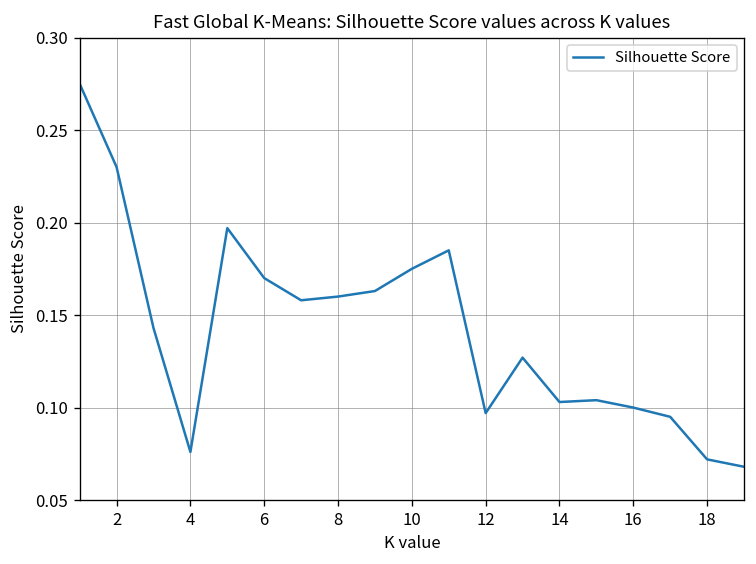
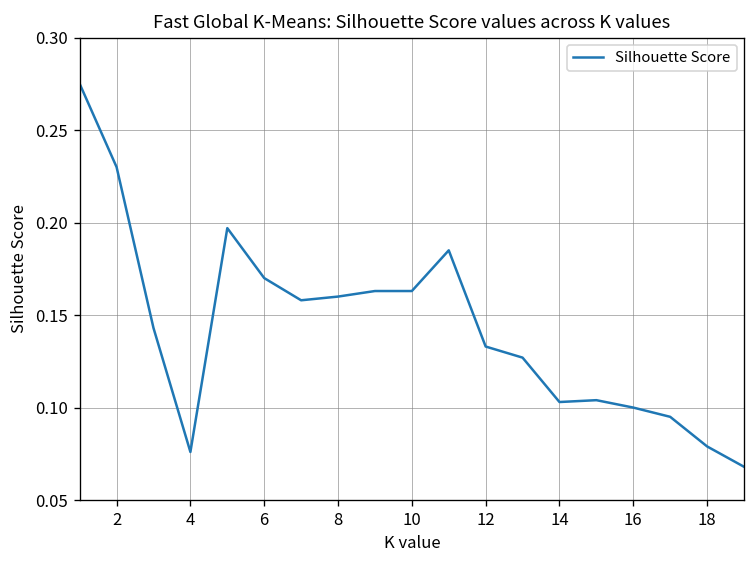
  {
    "2": 0.230,
    "4": 0.076,
    "6": 0.170,
    "8": 0.160,
-   "10": 0.175,
-   "12": 0.097,
+   "10": 0.163,
+   "12": 0.133,
    "14": 0.103,
    "16": 0.100,
-   "18": 0.072
+   "18": 0.079
  }
